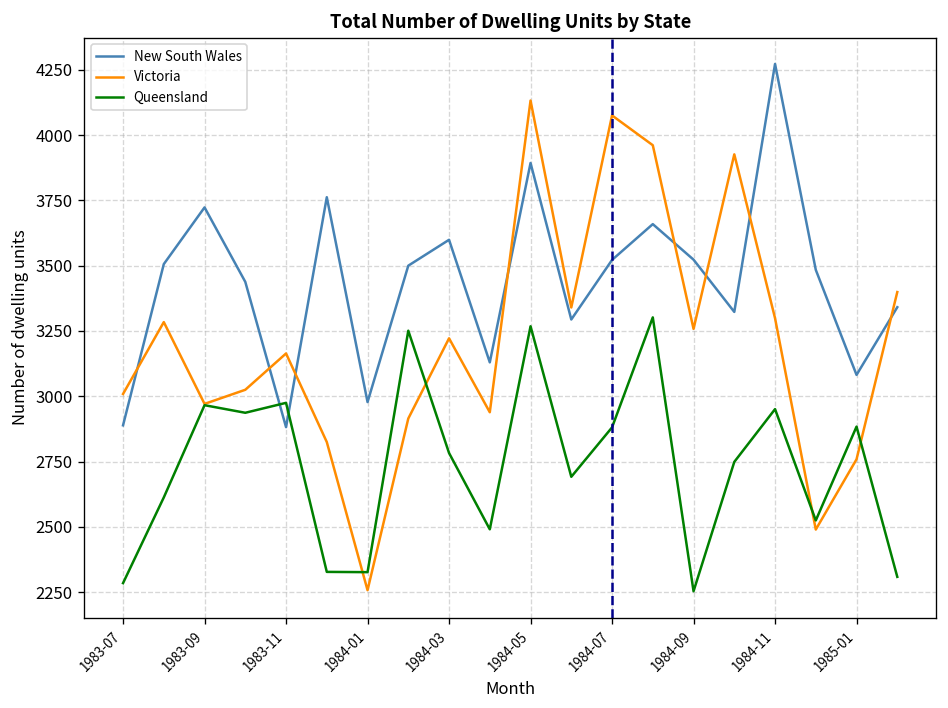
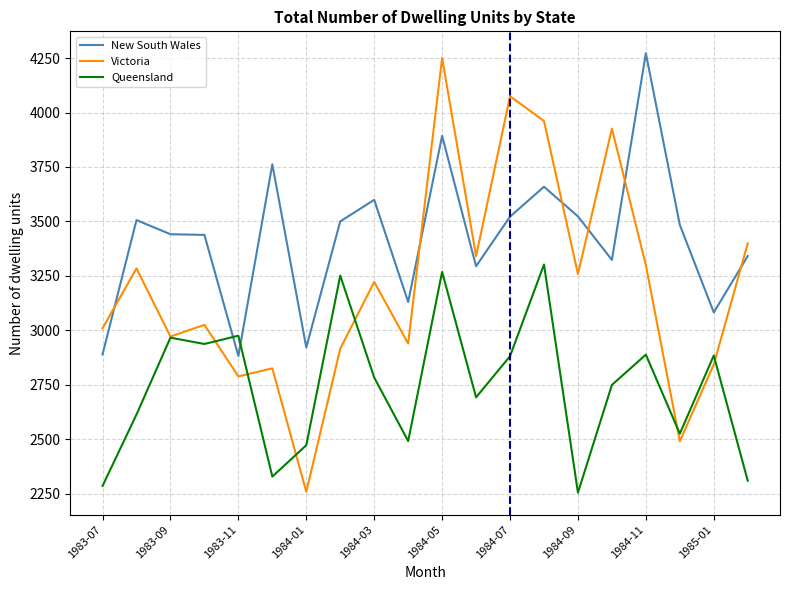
  {
    "New South Wales": {
      "1983-07": 2890,
-     "1983-09": 3720,
+     "1983-09": 3440,
      "1983-11": 2880,
-     "1984-01": 2980,
+     "1984-01": 2920,
      "1984-03": 3600,
      "1984-05": 3890,
      "1984-07": 3520,
      "1984-09": 3520,
      "1984-11": 4270,
      "1985-01": 3080
    },
    "Victoria": {
      "1983-07": 3010,
-     "1983-11": 3160,
+     "1983-11": 2790,
      "1984-01": 2260,
      "1984-03": 3220,
-     "1984-05": 4130,
+     "1984-05": 4250,
      "1984-07": 4080,
      "1984-09": 3260,
      "1984-11": 3300,
-     "1985-01": 2760
+     "1985-01": 2840
    },
    "Queensland": {
      "1983-07": 2290,
      "1983-11": 2980,
-     "1984-01": 2330,
+     "1984-01": 2470,
      "1984-03": 2780,
      "1984-05": 3270,
      "1984-07": 2880,
      "1984-09": 2250,
-     "1984-11": 2950,
+     "1984-11": 2890,
      "1985-01": 2880
    }
  }
